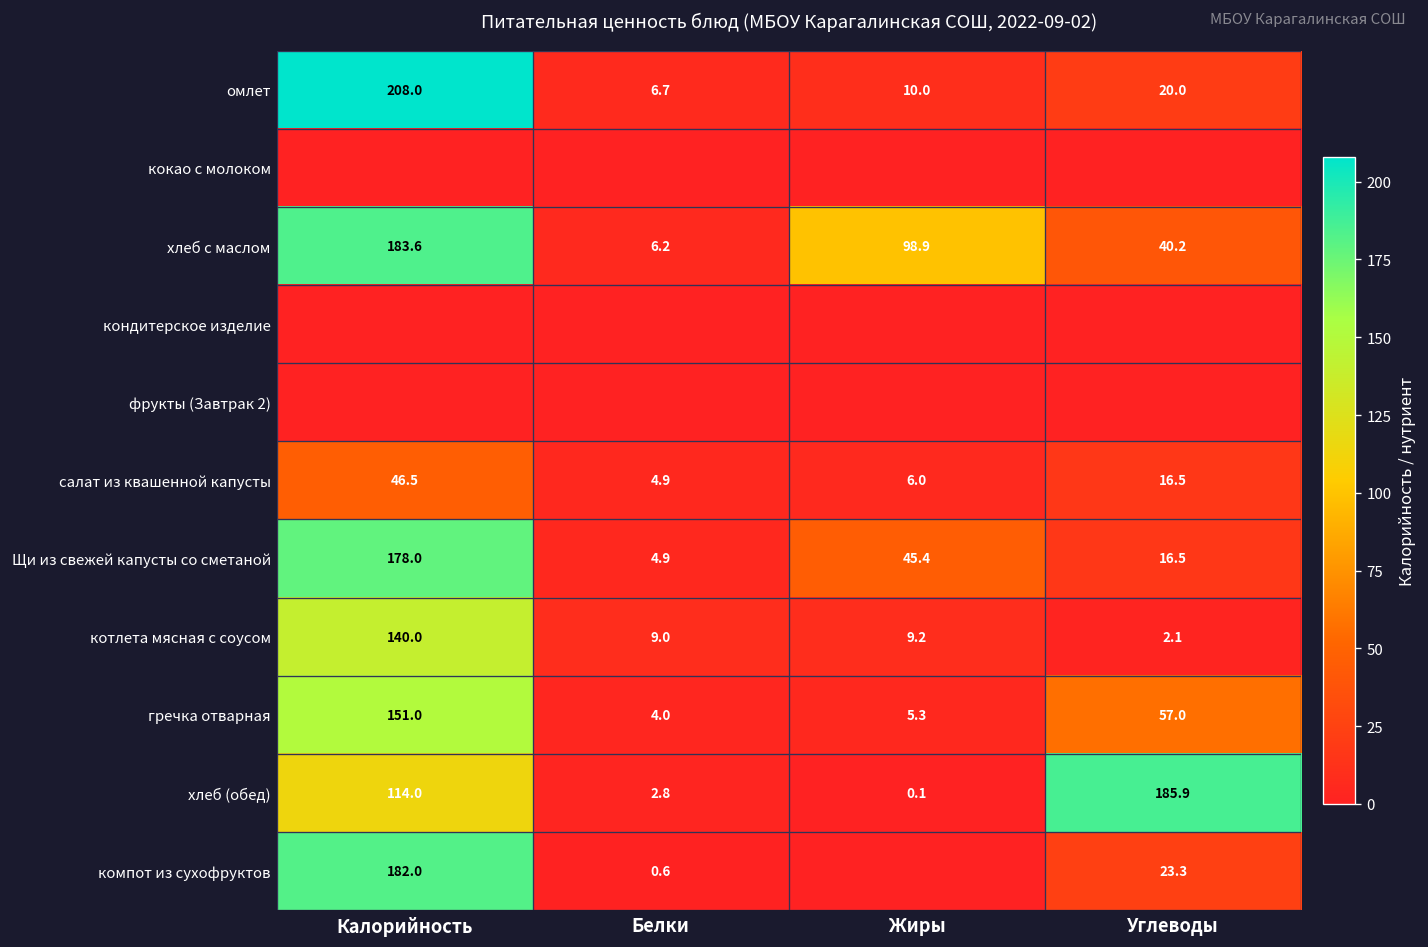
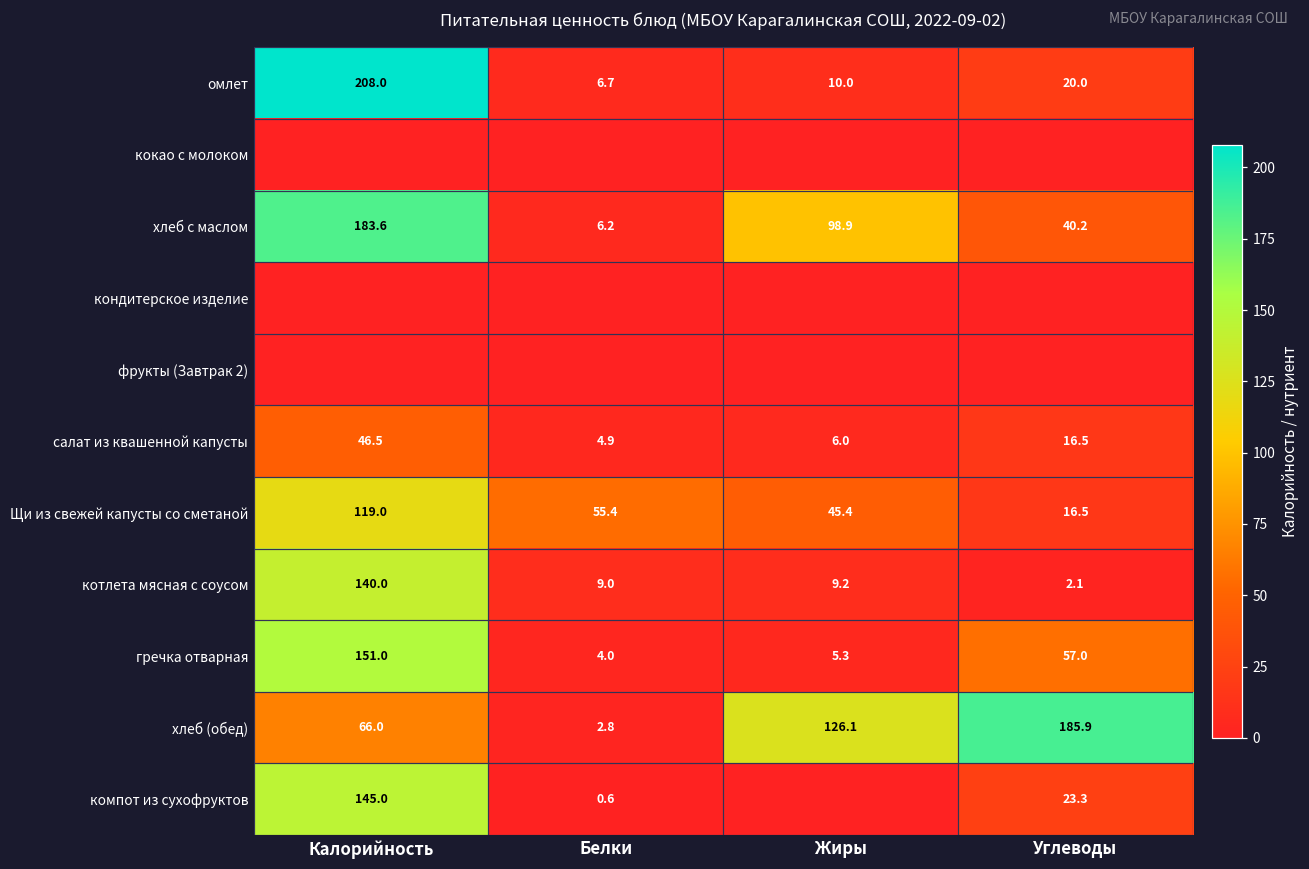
  {
    "омлет": {
      "Калорийность": 208.0,
      "Белки": 6.7,
      "Жиры": 10.0,
      "Углеводы": 20.0
    },
    "хлеб с маслом": {
      "Калорийность": 183.6,
      "Белки": 6.2,
      "Жиры": 98.9,
      "Углеводы": 40.2
    },
    "салат из квашенной капусты": {
      "Калорийность": 46.5,
      "Белки": 4.9,
      "Жиры": 6.0,
      "Углеводы": 16.5
    },
    "Щи из свежей капусты со сметаной": {
-     "Калорийность": 178.0,
-     "Белки": 4.9,
+     "Калорийность": 119.0,
+     "Белки": 55.4,
      "Жиры": 45.4,
      "Углеводы": 16.5
    },
    "котлета мясная с соусом": {
      "Калорийность": 140.0,
      "Белки": 9.0,
      "Жиры": 9.2,
      "Углеводы": 2.1
    },
    "гречка отварная": {
      "Калорийность": 151.0,
      "Белки": 4.0,
      "Жиры": 5.3,
      "Углеводы": 57.0
    },
    "хлеб (обед)": {
-     "Калорийность": 114.0,
+     "Калорийность": 66.0,
      "Белки": 2.8,
-     "Жиры": 0.1,
+     "Жиры": 126.1,
      "Углеводы": 185.9
    },
    "компот из сухофруктов": {
-     "Калорийность": 182.0,
+     "Калорийность": 145.0,
      "Белки": 0.6,
      "Углеводы": 23.3
    }
  }
